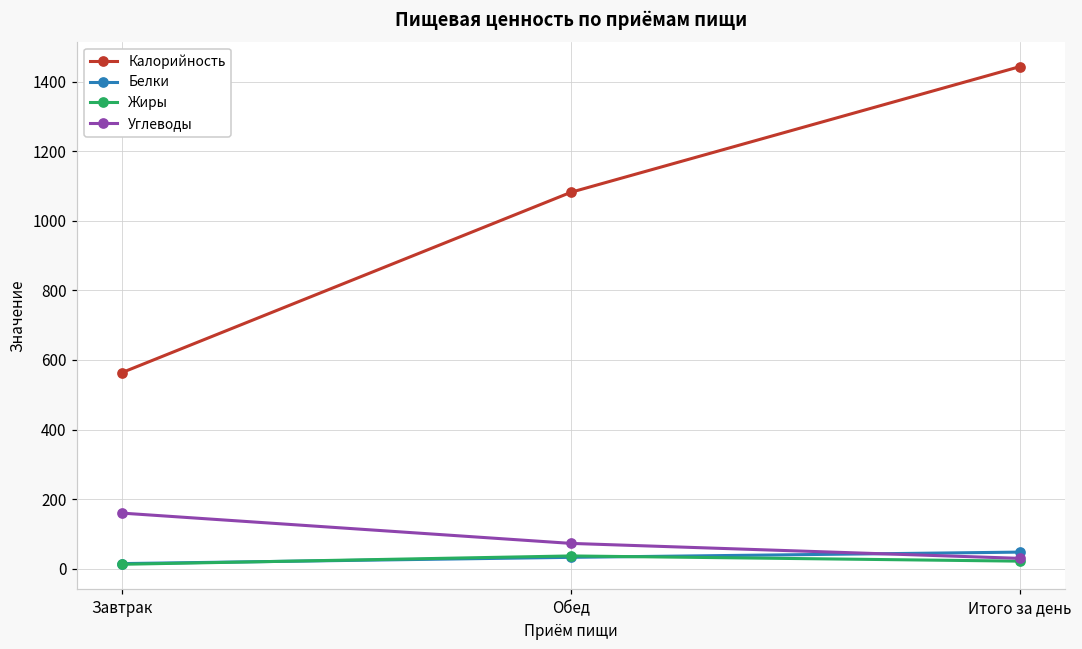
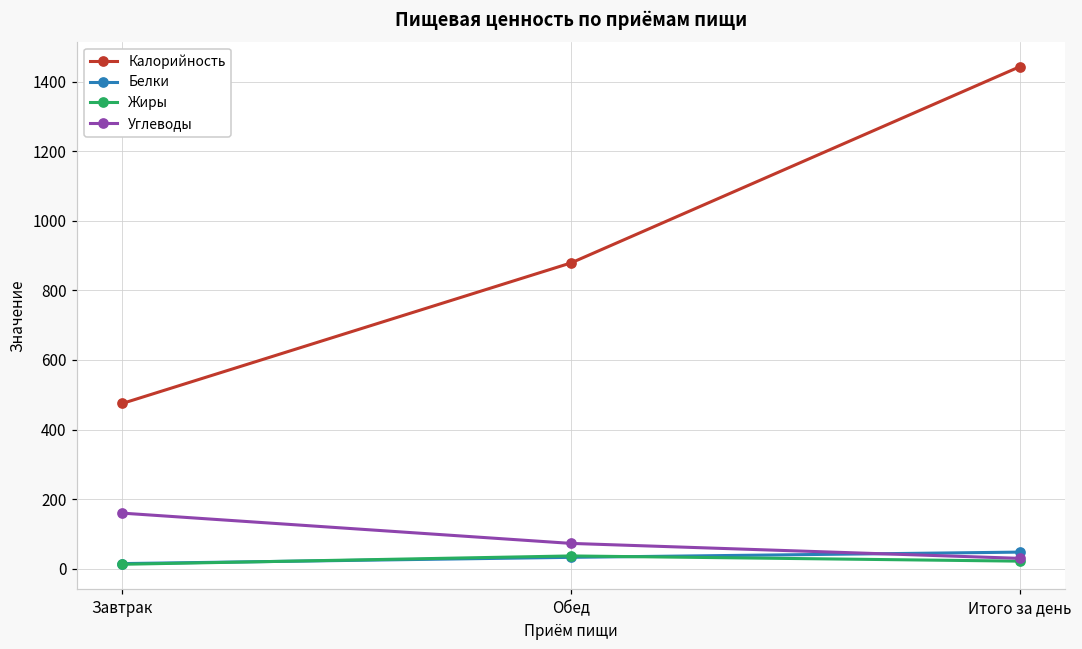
  {
    "Калорийность": {
-     "Завтрак": 560,
-     "Обед": 1080,
+     "Завтрак": 480,
+     "Обед": 880,
      "Итого за день": 1440
    },
    "Белки": {
      "Итого за день": 50
    },
    "Углеводы": {
      "Завтрак": 160,
      "Обед": 70
    }
  }
